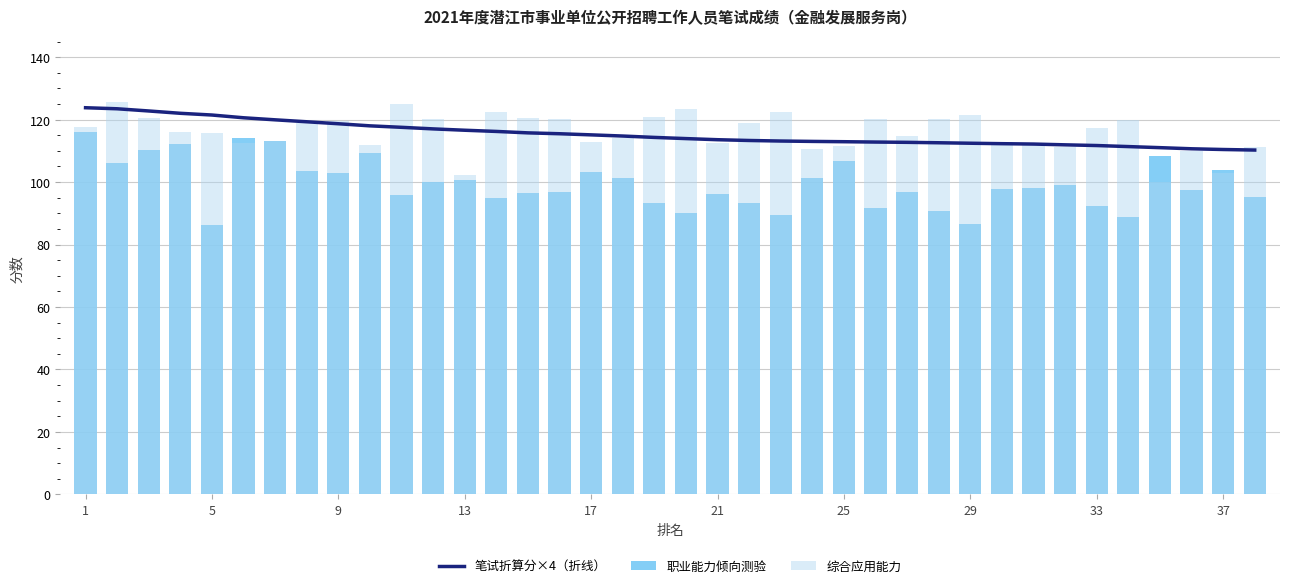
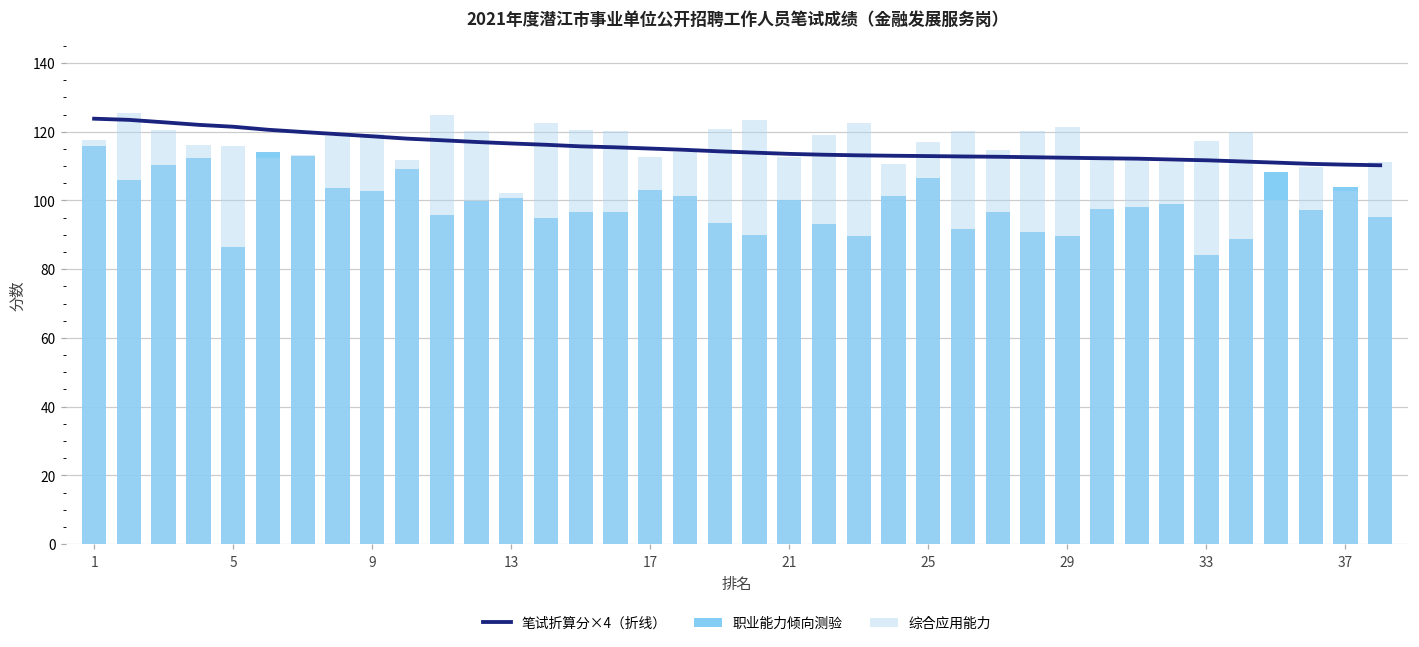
  {
    "笔试折算分×4（折线）": {
      "1": 124,
      "5": 121,
      "9": 119,
      "13": 117,
      "17": 115,
      "21": 114,
      "25": 113,
      "29": 112,
      "33": 112,
      "37": 110
    },
    "职业能力倾向测验": {
-     "21": 96,
-     "29": 86,
-     "33": 92,
+     "21": 100,
+     "29": 90,
+     "33": 84,
      "37": 104
    },
    "综合应用能力": {
      "1": 118,
      "5": 116,
      "9": 119,
      "13": 102,
      "17": 113,
      "21": 113,
-     "25": 112,
+     "25": 117,
      "29": 121,
      "33": 117
    }
  }
